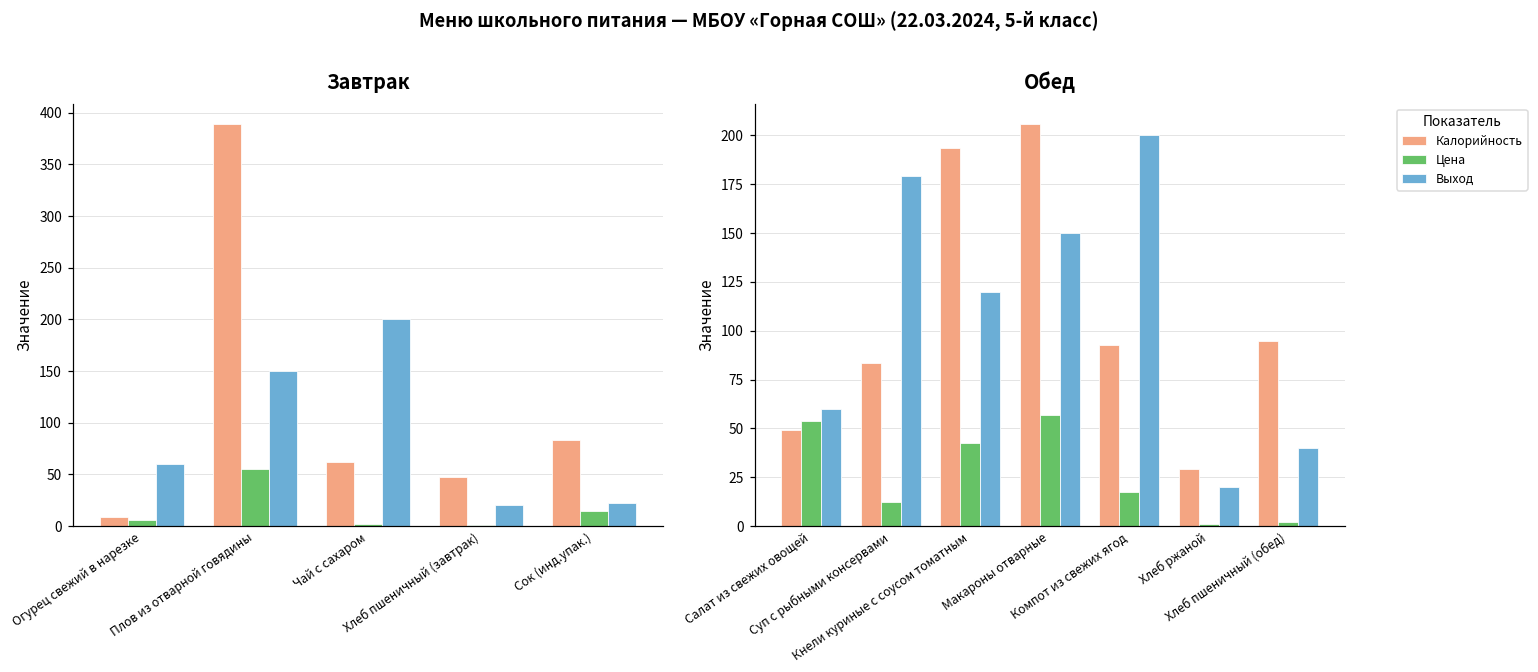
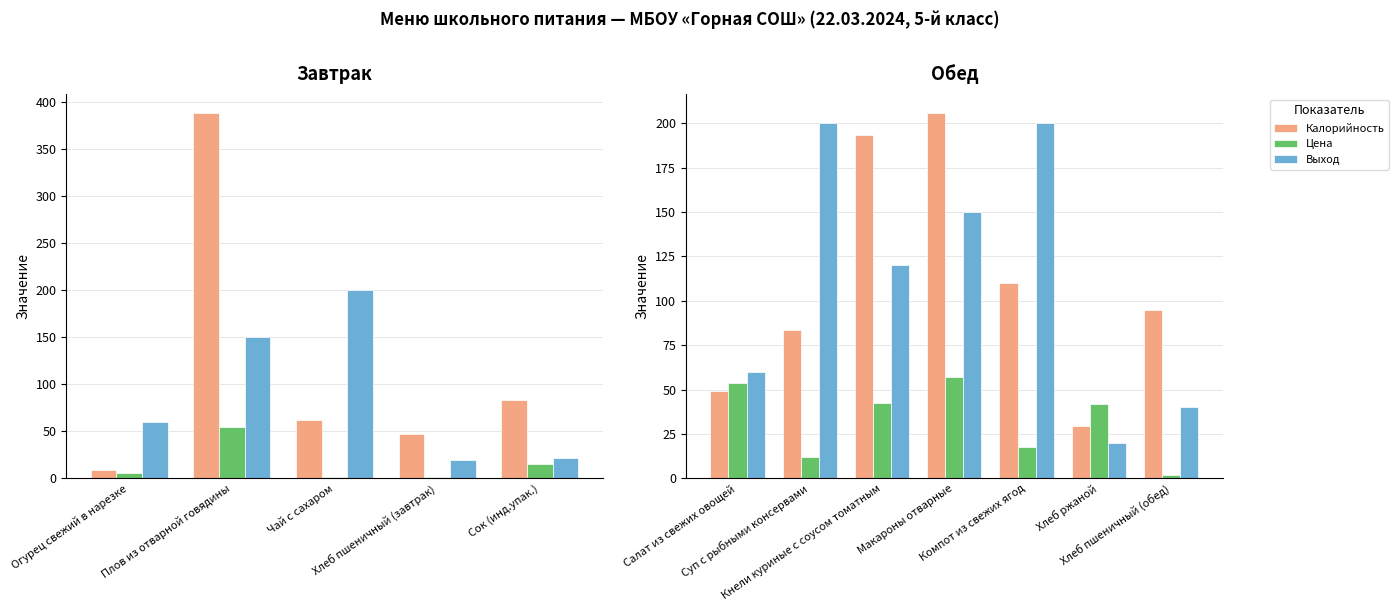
  {
    "Завтрак": {
      "Калорийность": {
        "Огурец свежий в нарезке": 10,
        "Плов из отварной говядины": 390,
        "Чай с сахаром": 60,
        "Хлеб пшеничный (завтрак)": 50,
        "Сок (инд.упак.)": 80
      },
      "Цена": {
        "Огурец свежий в нарезке": 10,
        "Плов из отварной говядины": 50,
        "Сок (инд.упак.)": 20
      },
      "Выход": {
        "Огурец свежий в нарезке": 60,
        "Плов из отварной говядины": 150,
        "Чай с сахаром": 200,
        "Хлеб пшеничный (завтрак)": 20,
        "Сок (инд.упак.)": 20
      }
    },
    "Обед": {
      "Калорийность": {
        "Салат из свежих овощей": 49,
        "Суп с рыбными консервами": 84,
        "Кнели куриные с соусом томатным": 194,
        "Макароны отварные": 206,
-       "Компот из свежих ягод": 93,
+       "Компот из свежих ягод": 110,
        "Хлеб ржаной": 29,
        "Хлеб пшеничный (обед)": 95
      },
      "Цена": {
        "Салат из свежих овощей": 54,
        "Суп с рыбными консервами": 12,
        "Кнели куриные с соусом томатным": 42,
        "Макароны отварные": 57,
        "Компот из свежих ягод": 17,
-       "Хлеб ржаной": 1,
+       "Хлеб ржаной": 42,
        "Хлеб пшеничный (обед)": 2
      },
      "Выход": {
        "Салат из свежих овощей": 60,
-       "Суп с рыбными консервами": 179,
+       "Суп с рыбными консервами": 200,
        "Кнели куриные с соусом томатным": 120,
        "Макароны отварные": 150,
        "Компот из свежих ягод": 200,
        "Хлеб ржаной": 20,
        "Хлеб пшеничный (обед)": 40
      }
    }
  }
